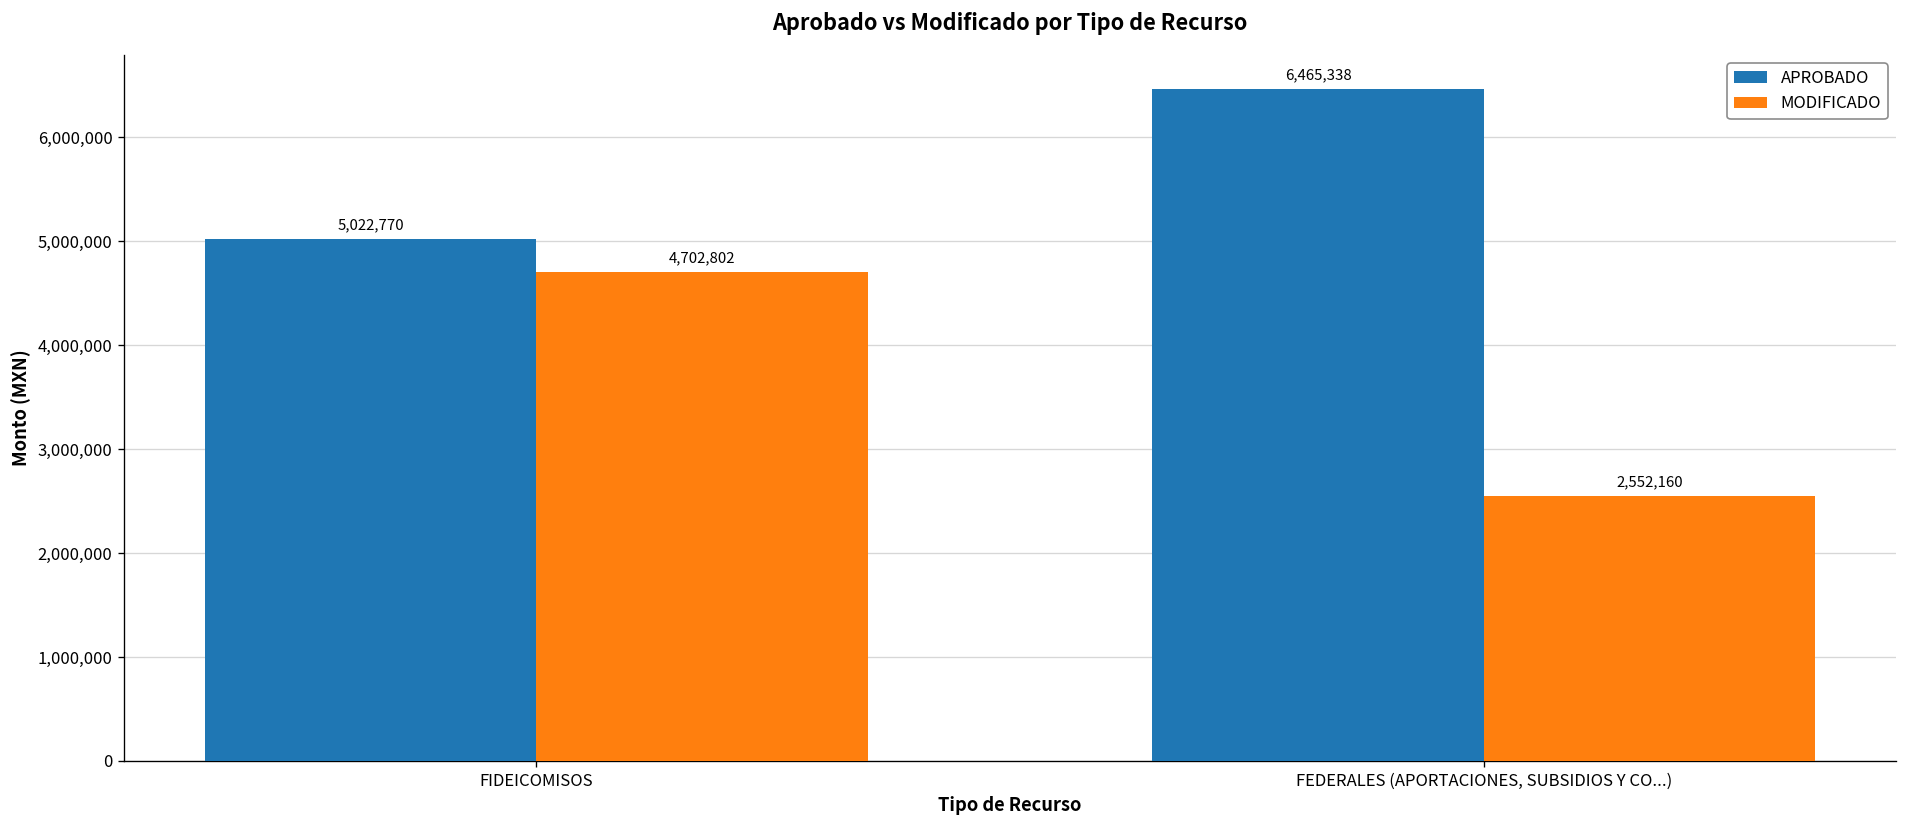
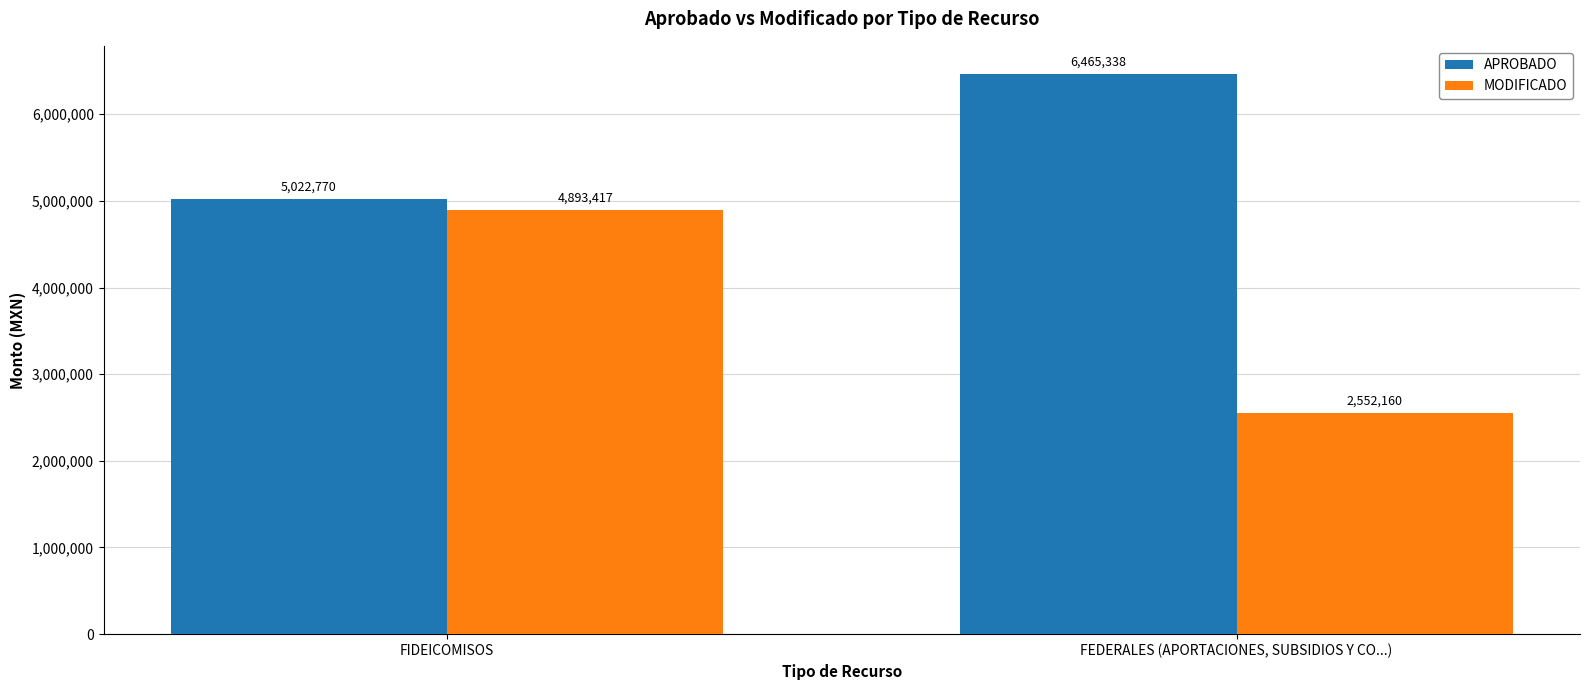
  {
    "APROBADO": {
      "FIDEICOMISOS": "5,022,770",
      "FEDERALES (APORTACIONES, SUBSIDIOS Y CO...)": "6,465,338"
    },
    "MODIFICADO": {
-     "FIDEICOMISOS": "4,702,802",
+     "FIDEICOMISOS": "4,893,417",
      "FEDERALES (APORTACIONES, SUBSIDIOS Y CO...)": "2,552,160"
    }
  }
